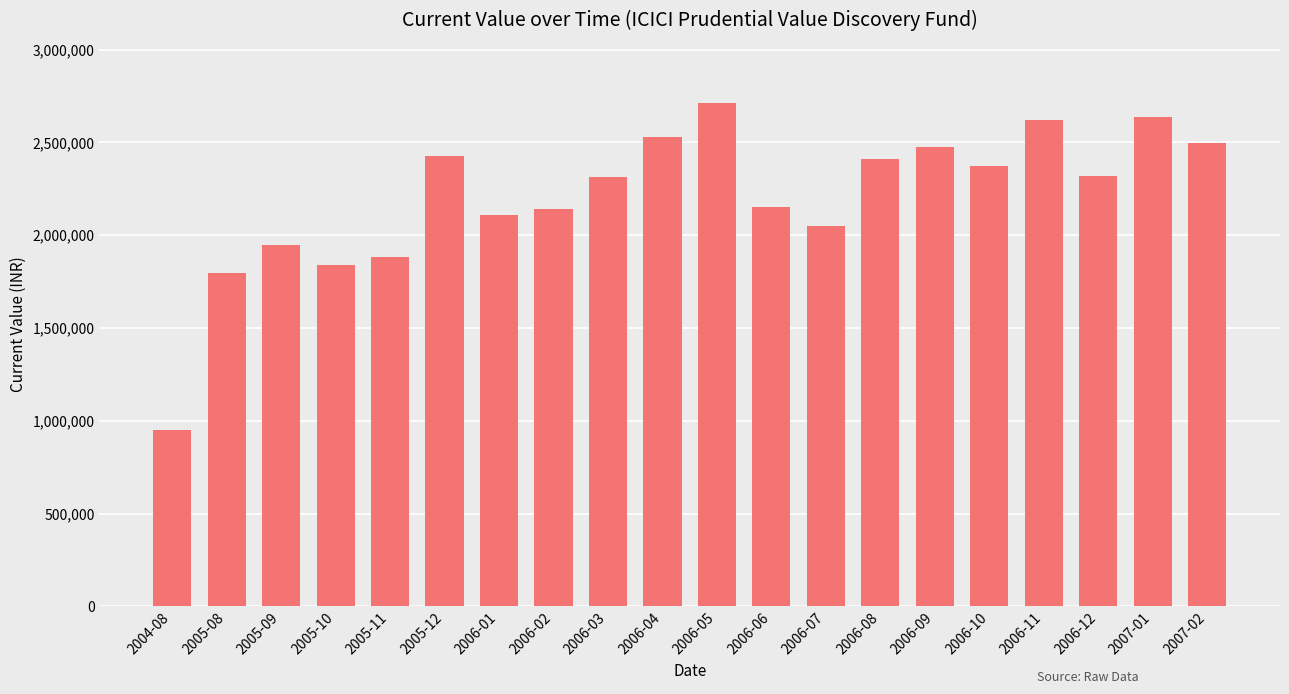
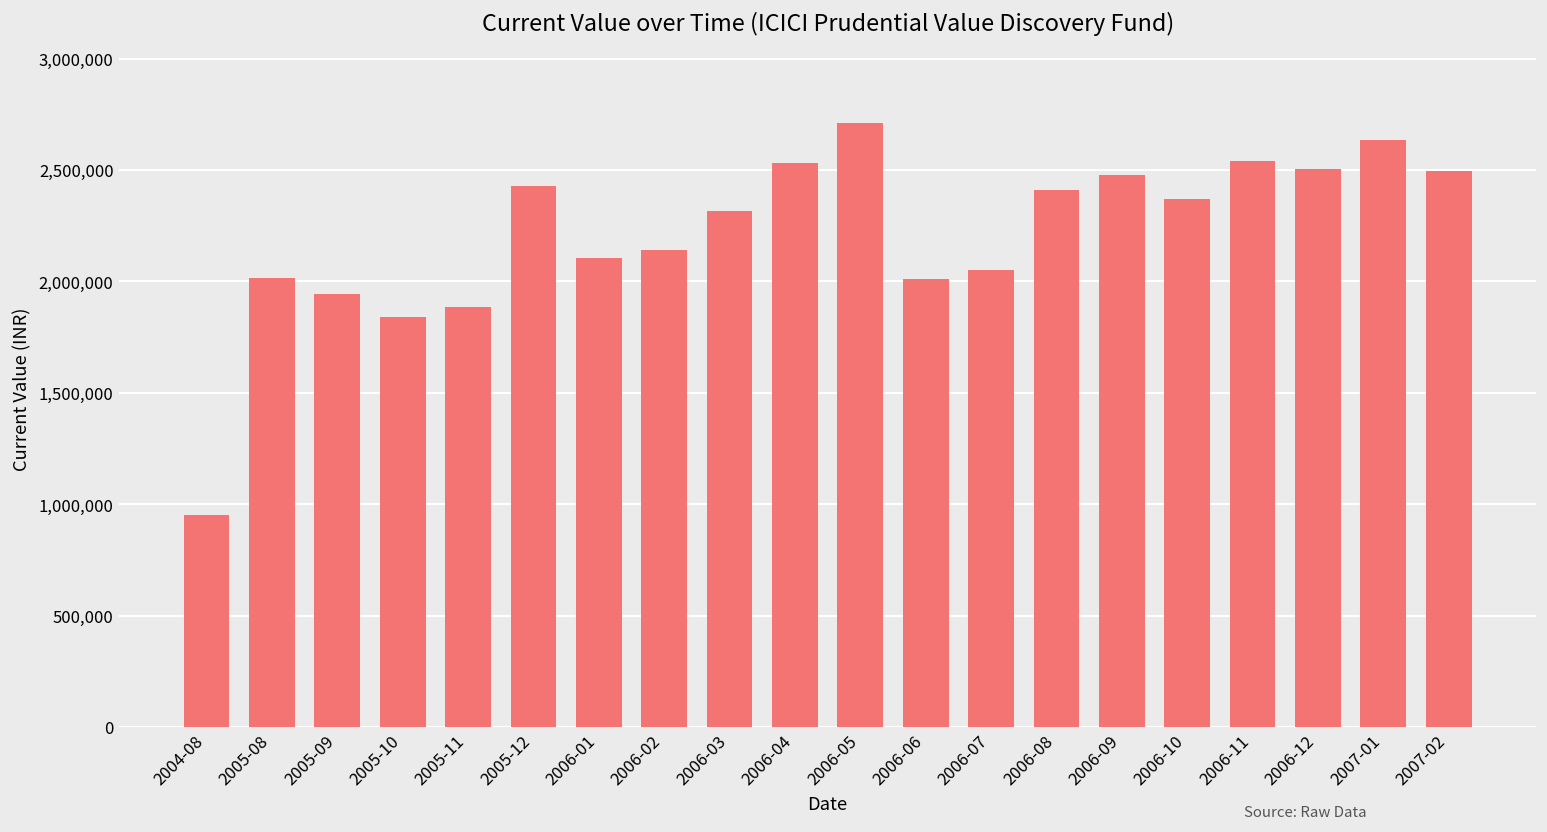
  {
    "2004-08": "950,000",
-   "2005-08": "1,800,000",
+   "2005-08": "2,020,000",
    "2005-09": "1,950,000",
    "2005-10": "1,840,000",
    "2005-11": "1,880,000",
    "2005-12": "2,430,000",
    "2006-01": "2,110,000",
    "2006-02": "2,140,000",
    "2006-03": "2,320,000",
    "2006-04": "2,530,000",
    "2006-05": "2,710,000",
-   "2006-06": "2,150,000",
+   "2006-06": "2,010,000",
    "2006-07": "2,050,000",
    "2006-08": "2,410,000",
    "2006-09": "2,480,000",
    "2006-10": "2,370,000",
-   "2006-11": "2,620,000",
-   "2006-12": "2,320,000",
+   "2006-11": "2,540,000",
+   "2006-12": "2,510,000",
    "2007-01": "2,640,000",
    "2007-02": "2,500,000"
  }
